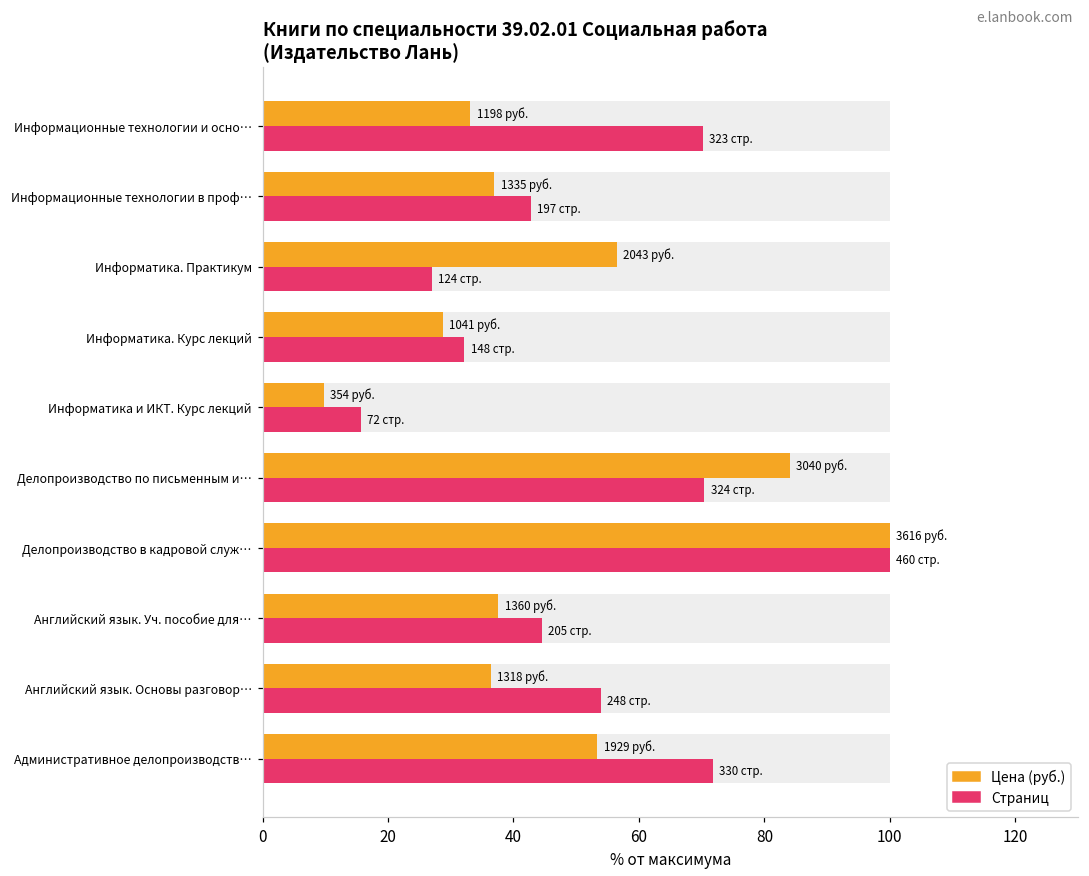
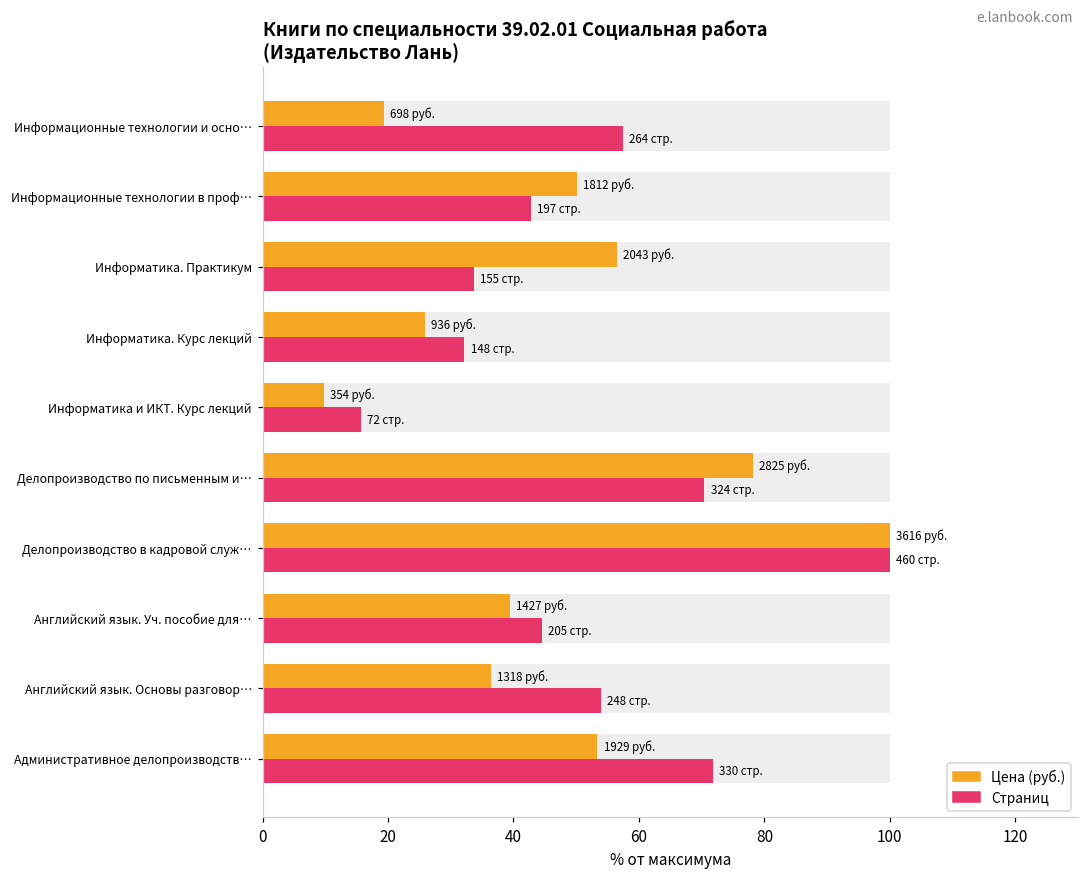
  {
    "Цена (руб.)": {
-     "Информационные технологии и осно…": 1198,
-     "Информационные технологии в проф…": 1335,
-     "Информатика. Курс лекций": 1041,
-     "Делопроизводство по письменным и…": 3040,
-     "Английский язык. Уч. пособие для…": 1360
+     "Информационные технологии и осно…": 698,
+     "Информационные технологии в проф…": 1812,
+     "Информатика. Курс лекций": 936,
+     "Делопроизводство по письменным и…": 2825,
+     "Английский язык. Уч. пособие для…": 1427
    },
    "Страниц": {
-     "Информационные технологии и осно…": 323,
-     "Информатика. Практикум": 124
+     "Информационные технологии и осно…": 264,
+     "Информатика. Практикум": 155
    }
  }
